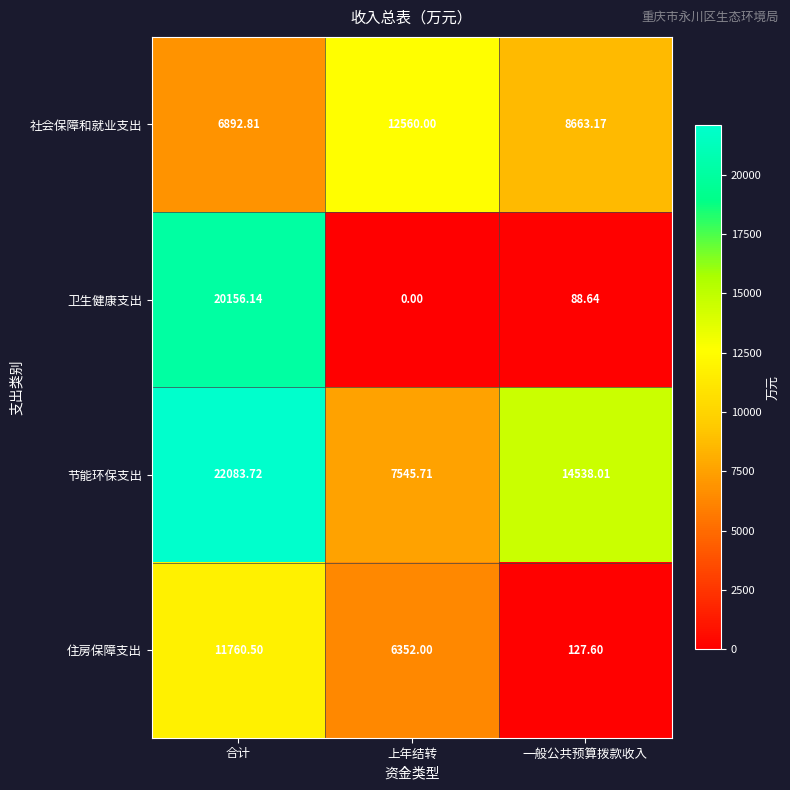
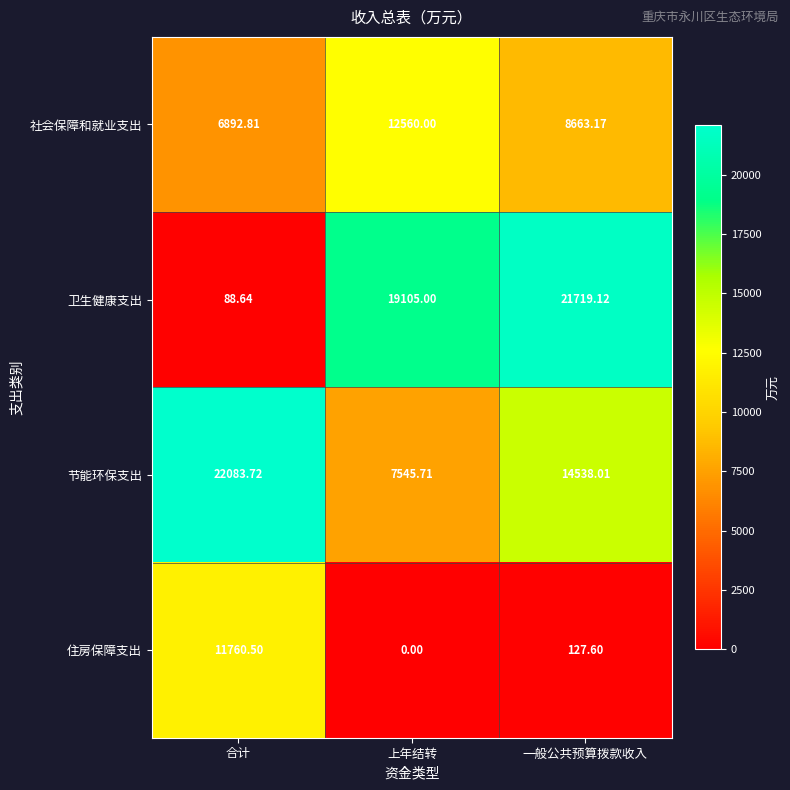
  {
    "社会保障和就业支出": {
      "合计": 6892.81,
      "上年结转": 12560.00,
      "一般公共预算拨款收入": 8663.17
    },
    "卫生健康支出": {
-     "合计": 20156.14,
-     "上年结转": 0.00,
-     "一般公共预算拨款收入": 88.64
+     "合计": 88.64,
+     "上年结转": 19105.00,
+     "一般公共预算拨款收入": 21719.12
    },
    "节能环保支出": {
      "合计": 22083.72,
      "上年结转": 7545.71,
      "一般公共预算拨款收入": 14538.01
    },
    "住房保障支出": {
      "合计": 11760.50,
-     "上年结转": 6352.00,
+     "上年结转": 0.00,
      "一般公共预算拨款收入": 127.60
    }
  }
